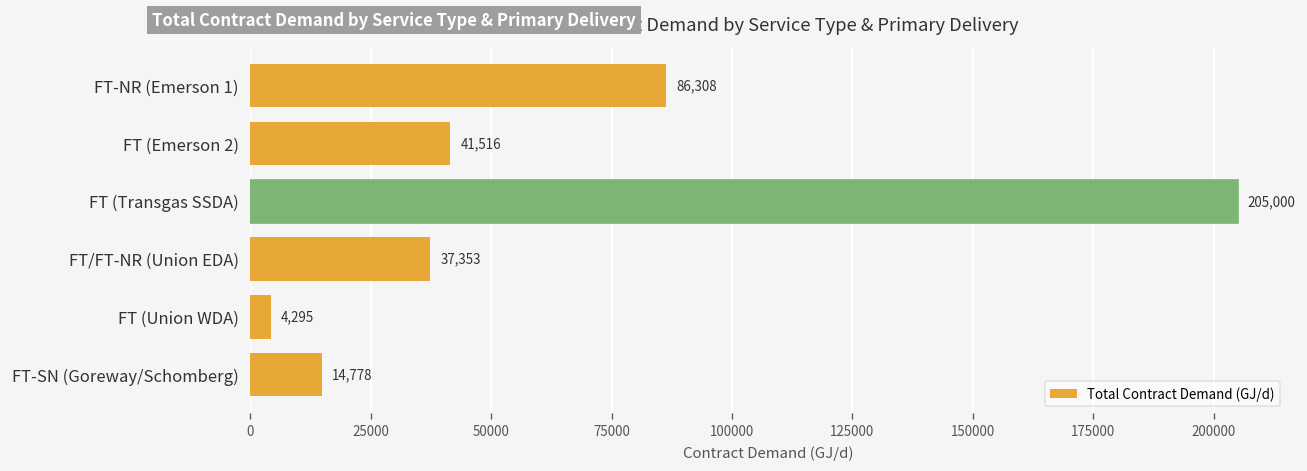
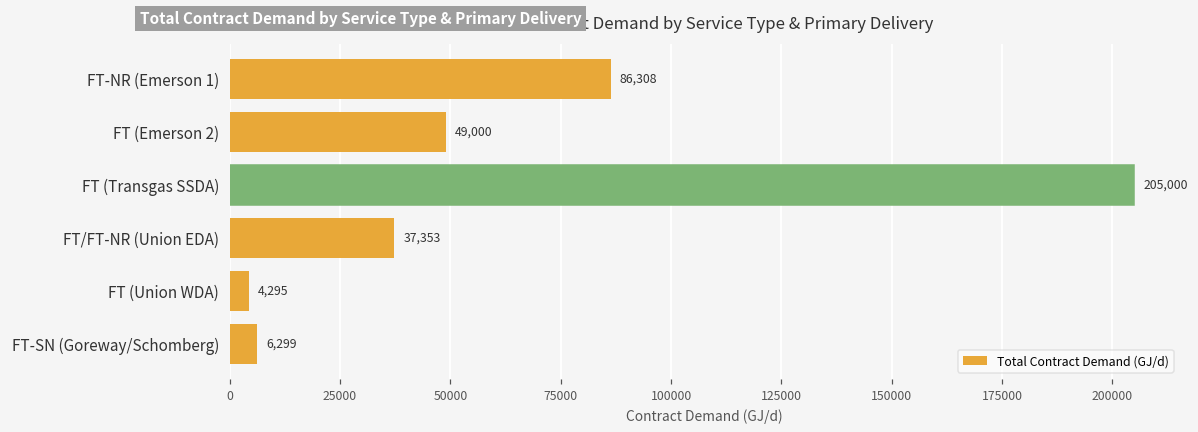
  {
    "FT-NR (Emerson 1)": "86,308",
-   "FT (Emerson 2)": "41,516",
+   "FT (Emerson 2)": "49,000",
    "FT (Transgas SSDA)": "205,000",
    "FT/FT-NR (Union EDA)": "37,353",
    "FT (Union WDA)": "4,295",
-   "FT-SN (Goreway/Schomberg)": "14,778"
+   "FT-SN (Goreway/Schomberg)": "6,299"
  }
